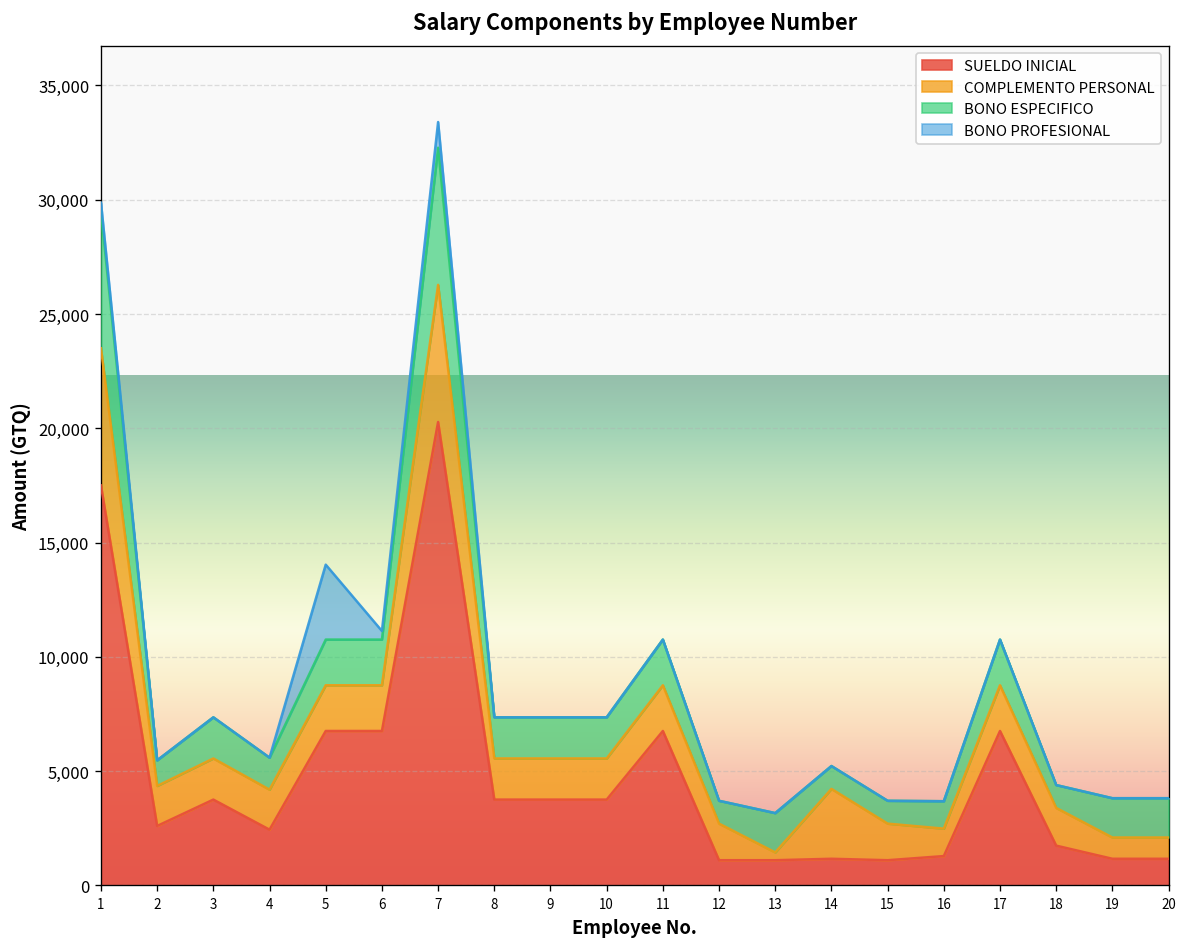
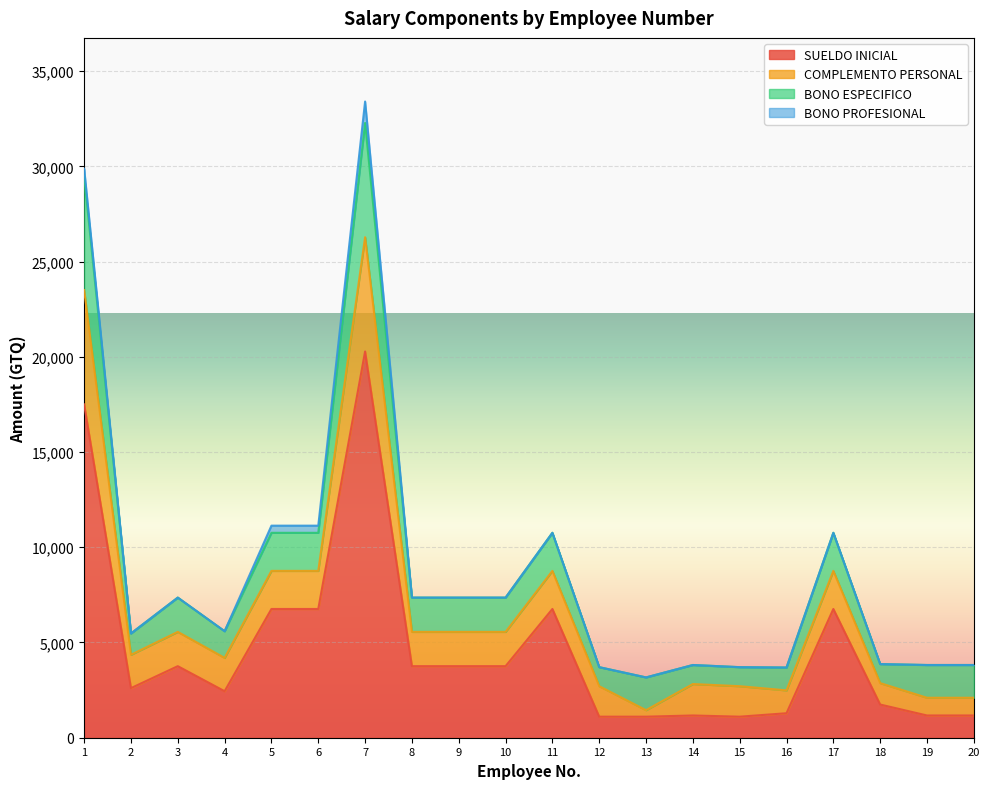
  {
    "SUELDO INICIAL": {
      "1": "17,500",
      "2": "2,600",
      "3": "3,800",
      "4": "2,400",
      "5": "6,800",
      "6": "6,800",
      "7": "20,300",
      "8": "3,800",
      "9": "3,800",
      "10": "3,800",
      "11": "6,800",
      "12": "1,100",
      "13": "1,100",
      "14": "1,200",
      "15": "1,100",
      "16": "1,300",
      "17": "6,800",
      "18": "1,700",
      "19": "1,200",
      "20": "1,200"
    },
    "COMPLEMENTO PERSONAL": {
      "1": "6,000",
      "2": "1,800",
      "3": "1,800",
      "4": "1,800",
      "5": "2,000",
      "6": "2,000",
      "7": "6,000",
      "8": "1,800",
      "9": "1,800",
      "10": "1,800",
      "11": "2,000",
      "12": "1,600",
      "13": "300",
-     "14": "3,100",
+     "14": "1,700",
      "15": "1,600",
      "16": "1,200",
      "17": "2,000",
-     "18": "1,700",
+     "18": "1,100",
      "19": "900",
      "20": "900"
    },
    "BONO ESPECIFICO": {
      "1": "6,000",
      "5": "2,000",
      "6": "2,000",
      "7": "6,000"
    },
    "BONO PROFESIONAL": {
      "1": "400",
-     "5": "3,300",
+     "5": "400",
      "6": "400",
      "7": "1,100"
    }
  }
